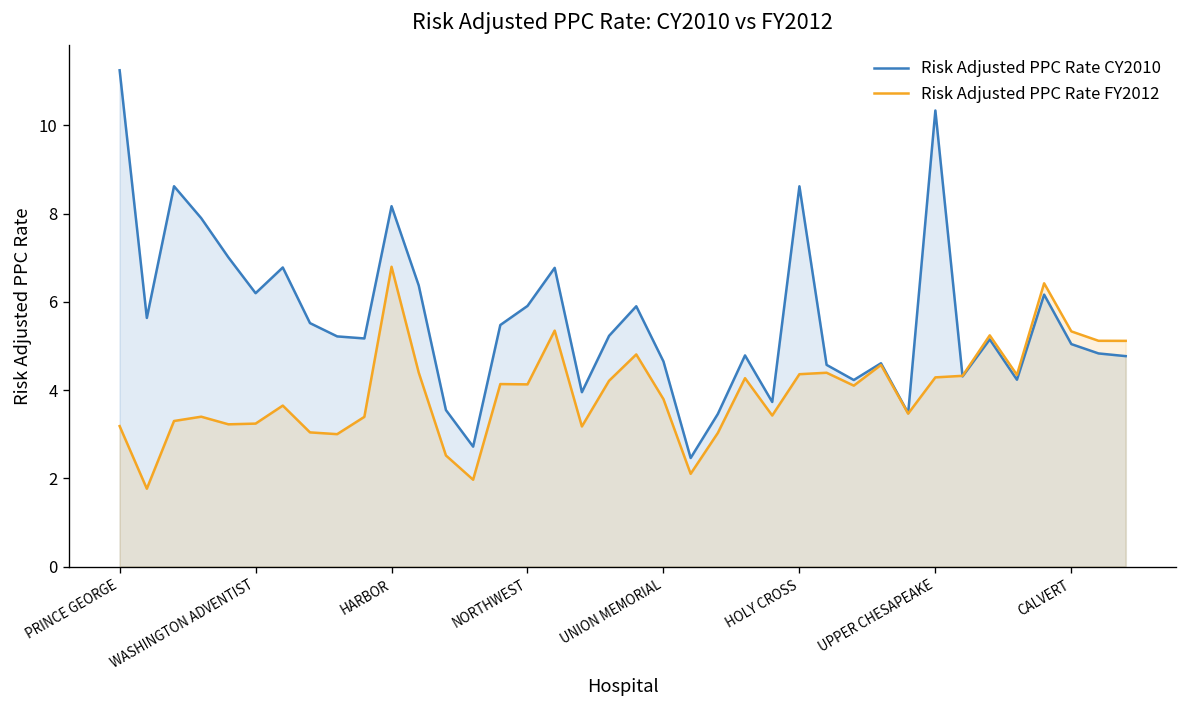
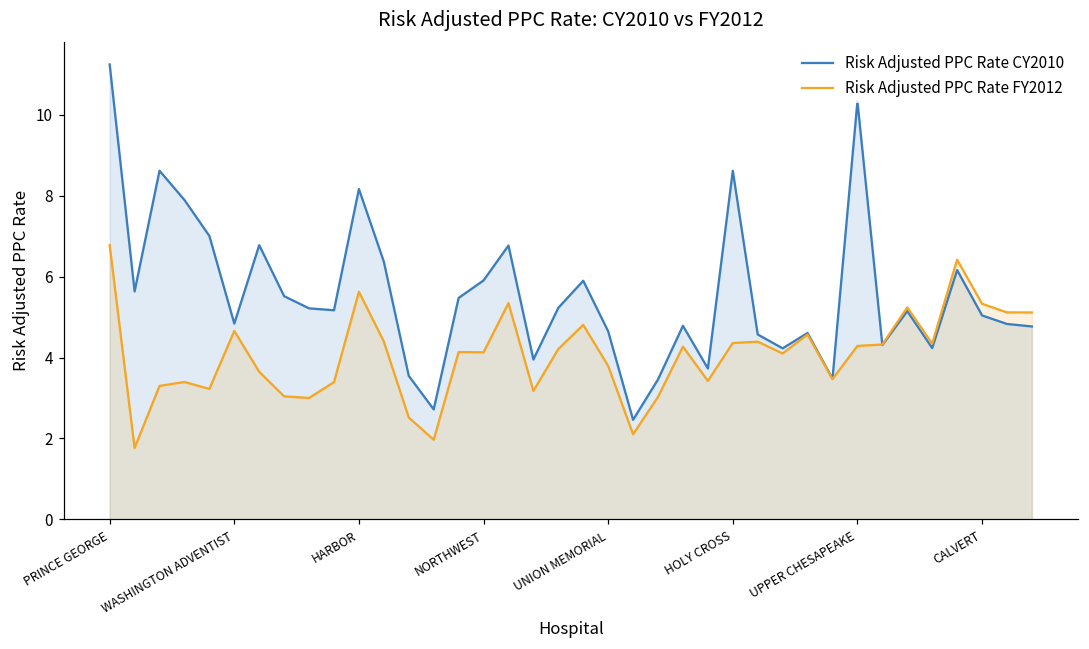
  {
    "Risk Adjusted PPC Rate CY2010": {
      "PRINCE GEORGE": 11.2,
-     "WASHINGTON ADVENTIST": 6.2,
+     "WASHINGTON ADVENTIST": 4.8,
      "HARBOR": 8.2,
      "NORTHWEST": 5.9,
      "UNION MEMORIAL": 4.6,
      "HOLY CROSS": 8.6,
      "UPPER CHESAPEAKE": 10.3,
      "CALVERT": 5.0
    },
    "Risk Adjusted PPC Rate FY2012": {
-     "PRINCE GEORGE": 3.2,
-     "WASHINGTON ADVENTIST": 3.2,
-     "HARBOR": 6.8,
+     "PRINCE GEORGE": 6.8,
+     "WASHINGTON ADVENTIST": 4.7,
+     "HARBOR": 5.6,
      "NORTHWEST": 4.1,
      "UNION MEMORIAL": 3.8,
      "HOLY CROSS": 4.4,
      "UPPER CHESAPEAKE": 4.3,
      "CALVERT": 5.3
    }
  }
